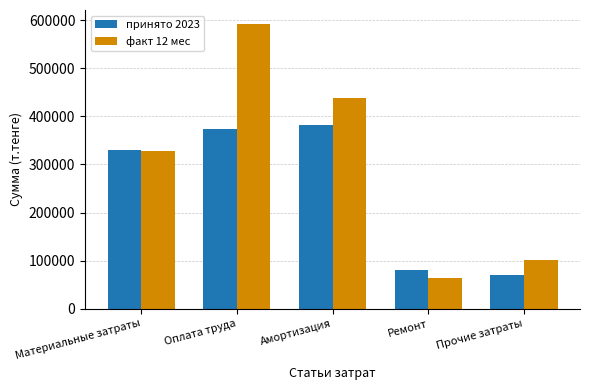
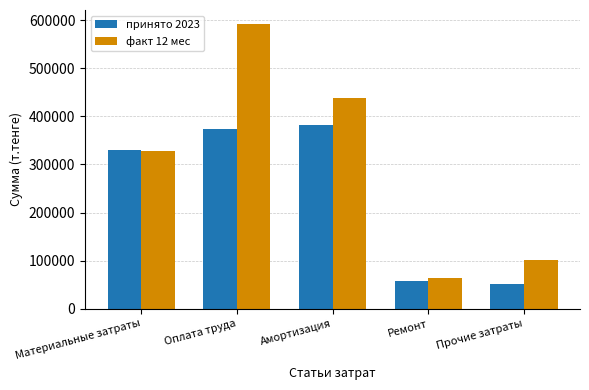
  {
    "принято 2023": {
      "Материальные затраты": 330000,
      "Оплата труда": 370000,
      "Амортизация": 380000,
-     "Ремонт": 80000,
-     "Прочие затраты": 70000
+     "Ремонт": 60000,
+     "Прочие затраты": 50000
    },
    "факт 12 мес": {
      "Материальные затраты": 330000,
      "Оплата труда": 590000,
      "Амортизация": 440000,
      "Ремонт": 60000,
      "Прочие затраты": 100000
    }
  }
